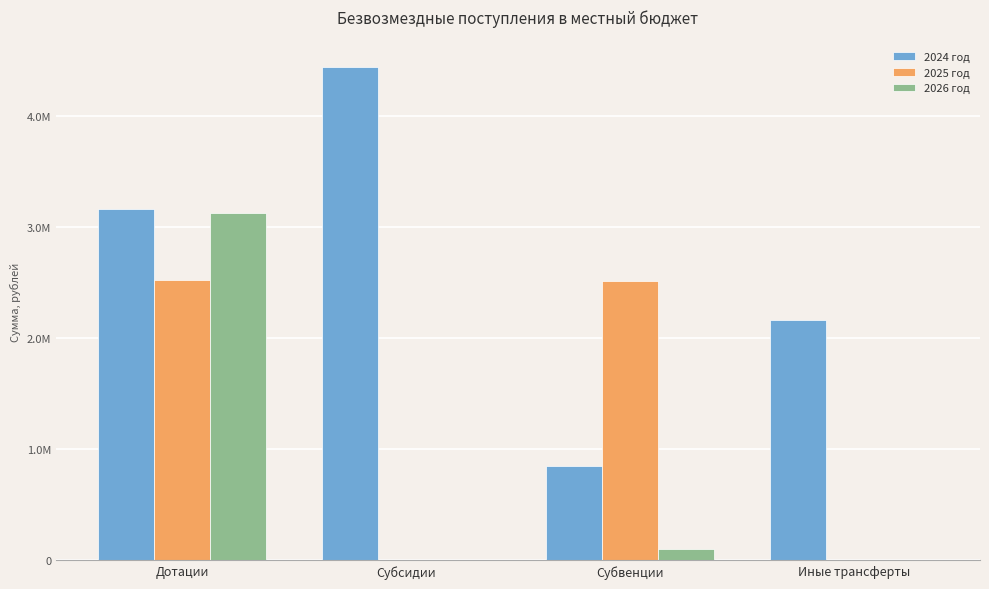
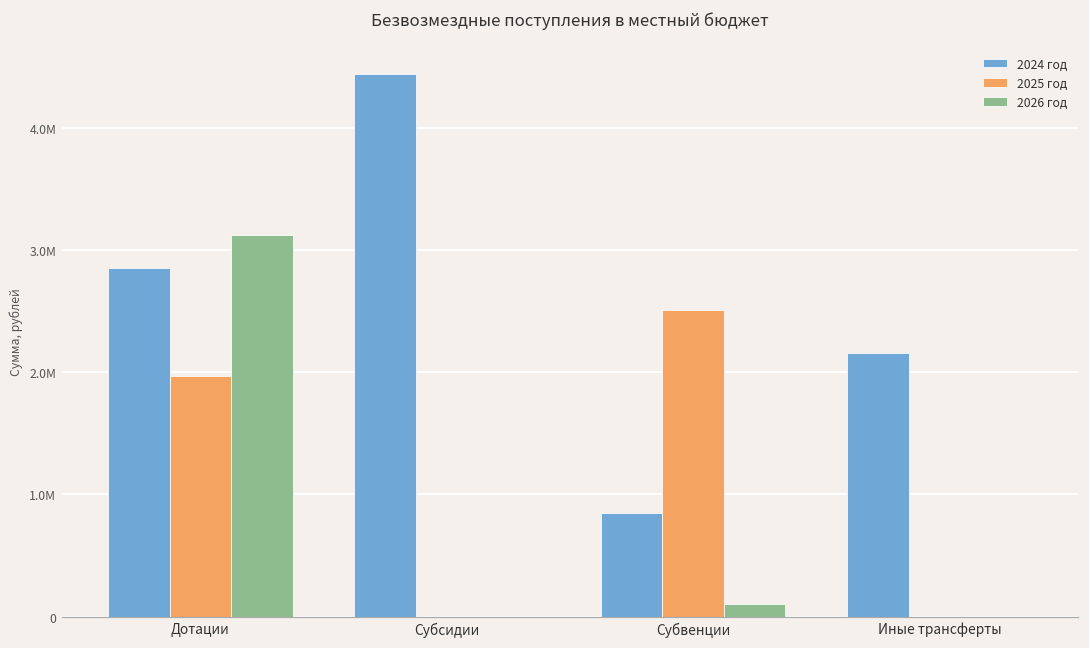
  {
    "2024 год": {
-     "Дотации": 3160000,
+     "Дотации": 2850000,
      "Субсидии": 4440000,
      "Субвенции": 850000,
      "Иные трансферты": 2160000
    },
    "2025 год": {
-     "Дотации": 2520000,
+     "Дотации": 1970000,
      "Субсидии": 0,
      "Субвенции": 2510000,
      "Иные трансферты": 0
    },
    "2026 год": {
      "Дотации": 3130000,
      "Субсидии": 0,
      "Субвенции": 100000,
      "Иные трансферты": 0
    }
  }
